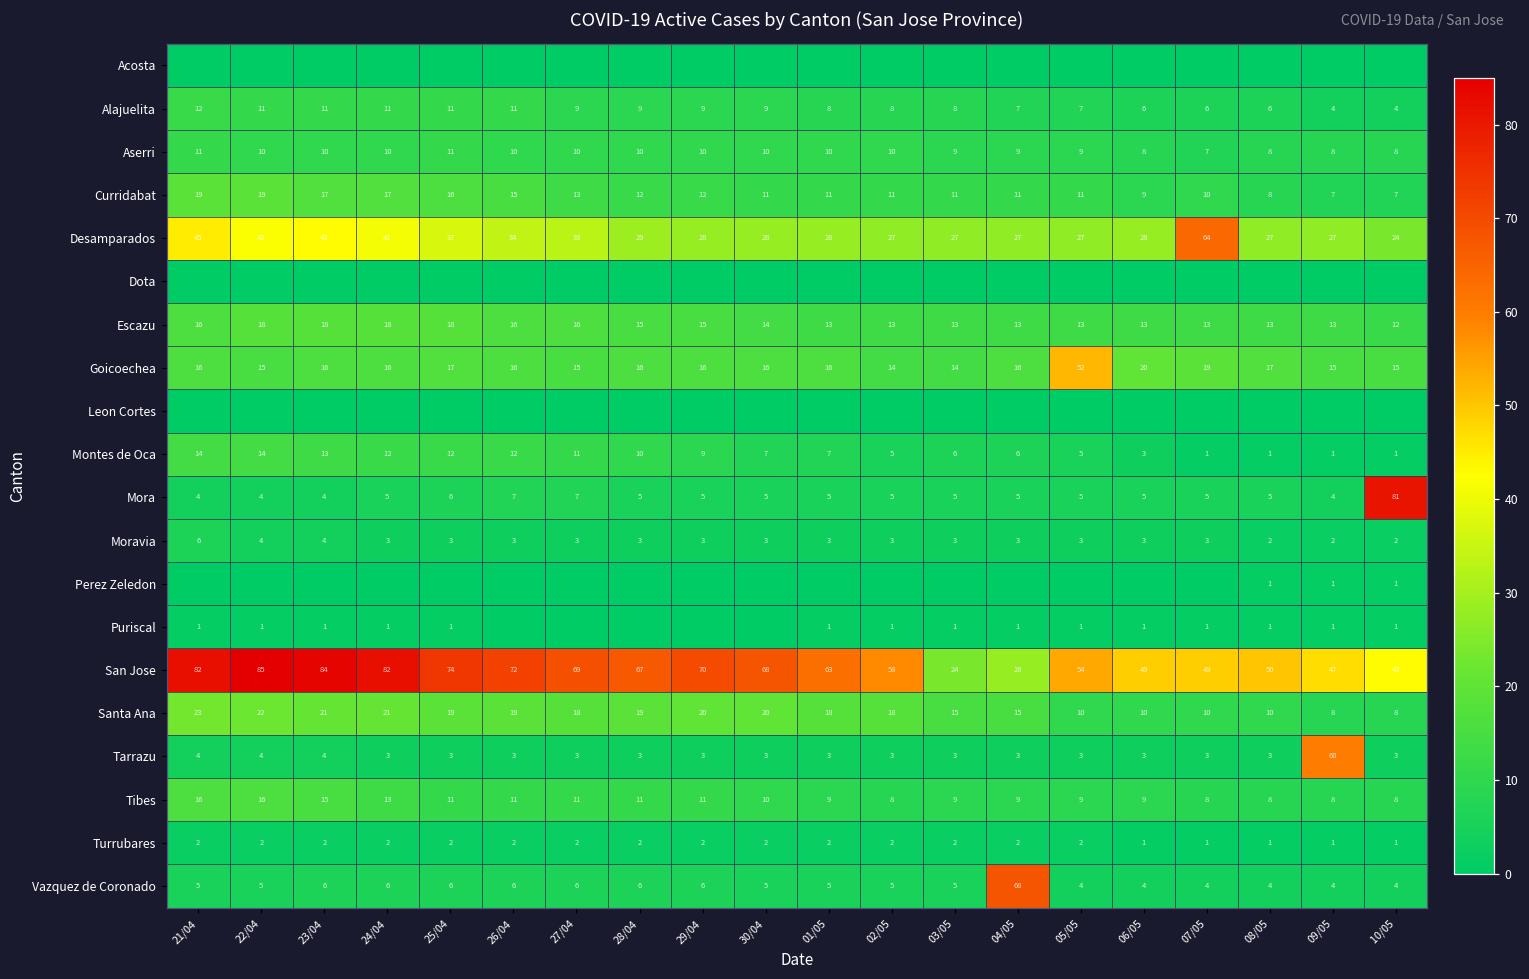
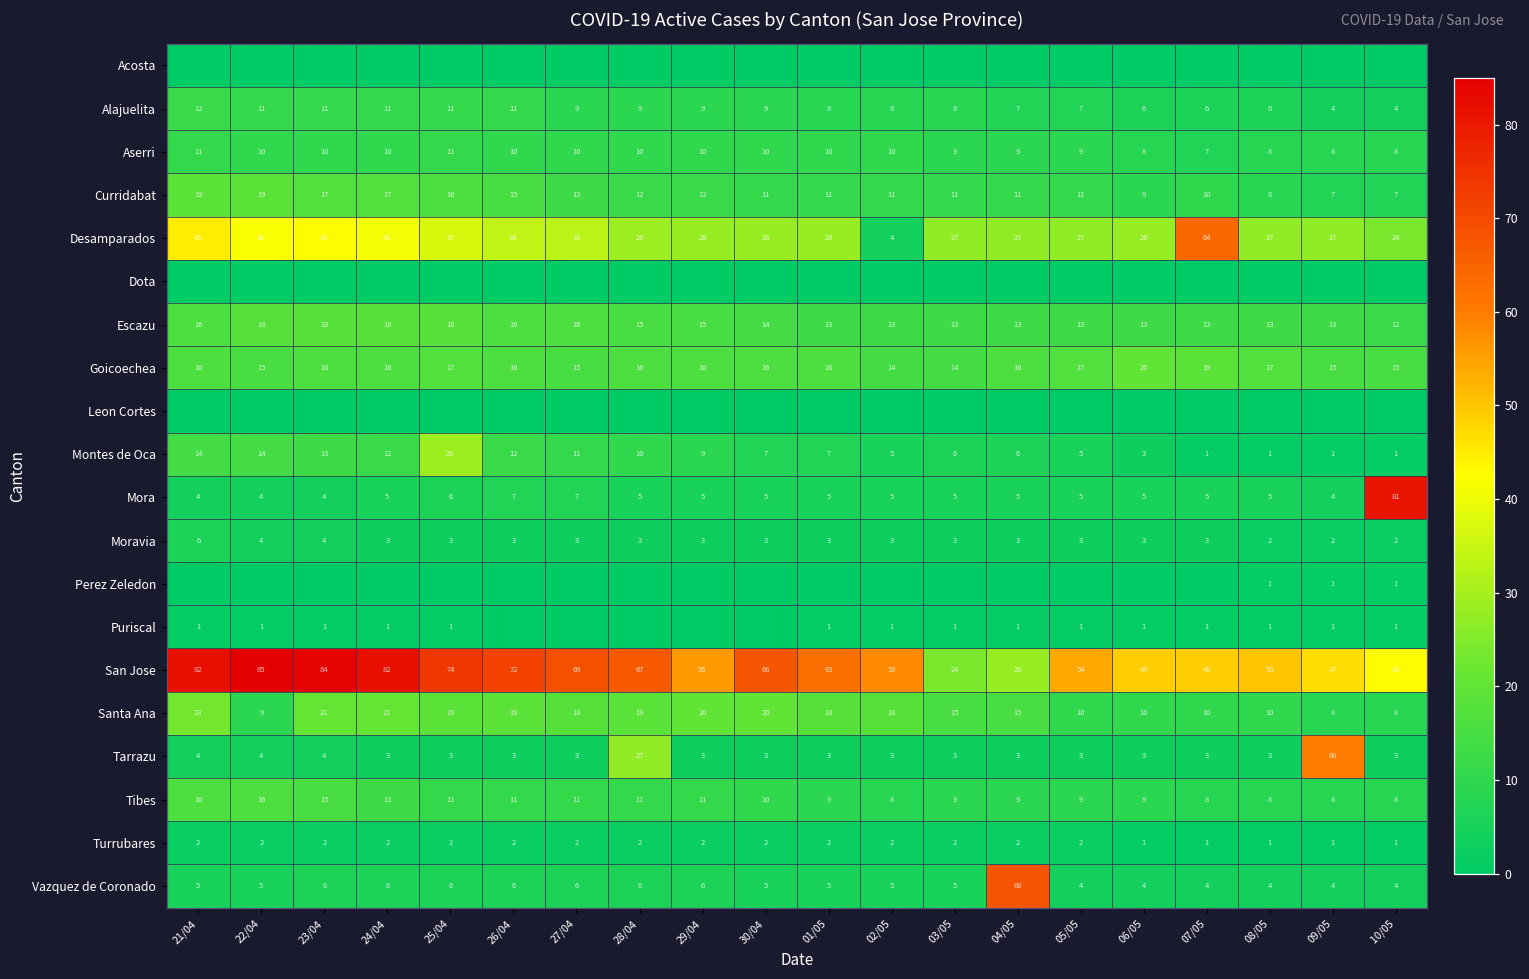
  {
    "Desamparados": {
      "21/04": 45,
      "22/04": 42,
      "23/04": 43,
      "24/04": 41,
      "25/04": 37,
      "26/04": 34,
      "27/04": 33,
      "28/04": 29,
      "29/04": 28,
      "30/04": 28,
      "01/05": 28,
-     "02/05": 27,
+     "02/05": 4,
      "03/05": 27,
      "04/05": 27,
      "05/05": 27,
      "06/05": 28,
      "07/05": 64,
      "08/05": 27,
      "09/05": 27,
      "10/05": 24
    },
    "Goicoechea": {
      "21/04": 16,
      "22/04": 15,
      "23/04": 16,
      "24/04": 16,
      "25/04": 17,
      "26/04": 16,
      "27/04": 15,
      "28/04": 16,
      "29/04": 16,
      "30/04": 16,
      "01/05": 16,
      "02/05": 14,
      "03/05": 14,
      "04/05": 16,
-     "05/05": 52,
+     "05/05": 17,
      "06/05": 20,
      "07/05": 19,
      "08/05": 17,
      "09/05": 15,
      "10/05": 15
    },
    "Montes de Oca": {
      "21/04": 14,
      "22/04": 14,
      "23/04": 13,
      "24/04": 12,
-     "25/04": 12,
+     "25/04": 29,
      "26/04": 12,
      "27/04": 11,
      "28/04": 10,
      "29/04": 9,
      "30/04": 7,
      "01/05": 7,
      "02/05": 5,
      "03/05": 6,
      "04/05": 6,
      "05/05": 5,
      "06/05": 3,
      "07/05": 1,
      "08/05": 1,
      "09/05": 1,
      "10/05": 1
    },
    "San Jose": {
      "21/04": 82,
      "22/04": 85,
      "23/04": 84,
      "24/04": 82,
      "25/04": 74,
      "26/04": 72,
      "27/04": 69,
      "28/04": 67,
-     "29/04": 70,
+     "29/04": 56,
      "30/04": 68,
      "01/05": 63,
      "02/05": 58,
      "03/05": 24,
      "04/05": 28,
      "05/05": 54,
      "06/05": 49,
      "07/05": 49,
      "08/05": 50,
      "09/05": 47,
      "10/05": 43
    },
    "Santa Ana": {
      "21/04": 23,
-     "22/04": 22,
+     "22/04": 9,
      "23/04": 21,
      "24/04": 21,
      "25/04": 19,
      "26/04": 19,
      "27/04": 18,
      "28/04": 19,
      "29/04": 20,
      "30/04": 20,
      "01/05": 18,
      "02/05": 18,
      "03/05": 15,
      "04/05": 15,
      "05/05": 10,
      "06/05": 10,
      "07/05": 10,
      "08/05": 10,
      "09/05": 8,
      "10/05": 8
    },
    "Tarrazu": {
      "21/04": 4,
      "22/04": 4,
      "23/04": 4,
      "24/04": 3,
      "25/04": 3,
      "26/04": 3,
      "27/04": 3,
-     "28/04": 3,
+     "28/04": 27,
      "29/04": 3,
      "30/04": 3,
      "01/05": 3,
      "02/05": 3,
      "03/05": 3,
      "04/05": 3,
      "05/05": 3,
      "06/05": 3,
      "07/05": 3,
      "08/05": 3,
      "09/05": 60,
      "10/05": 3
    }
  }
